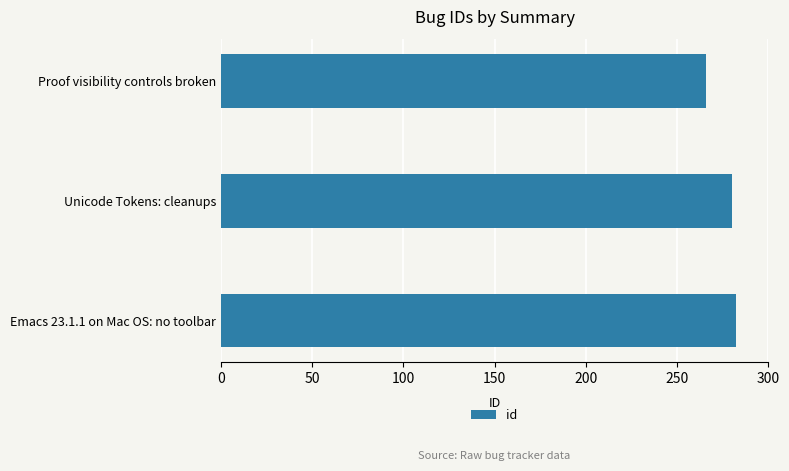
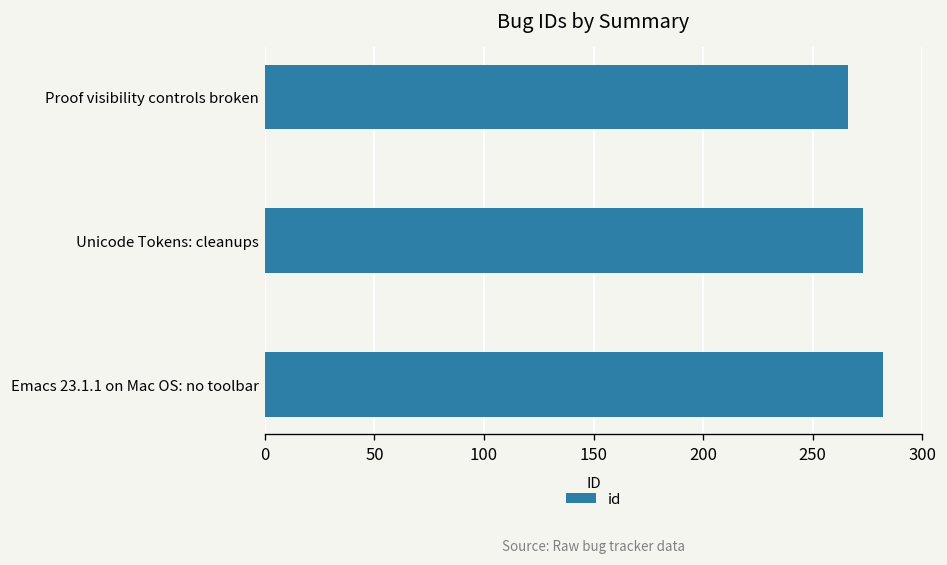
  {
    "Proof visibility controls broken": 266,
-   "Unicode Tokens: cleanups": 280,
+   "Unicode Tokens: cleanups": 273,
    "Emacs 23.1.1 on Mac OS: no toolbar": 282
  }
